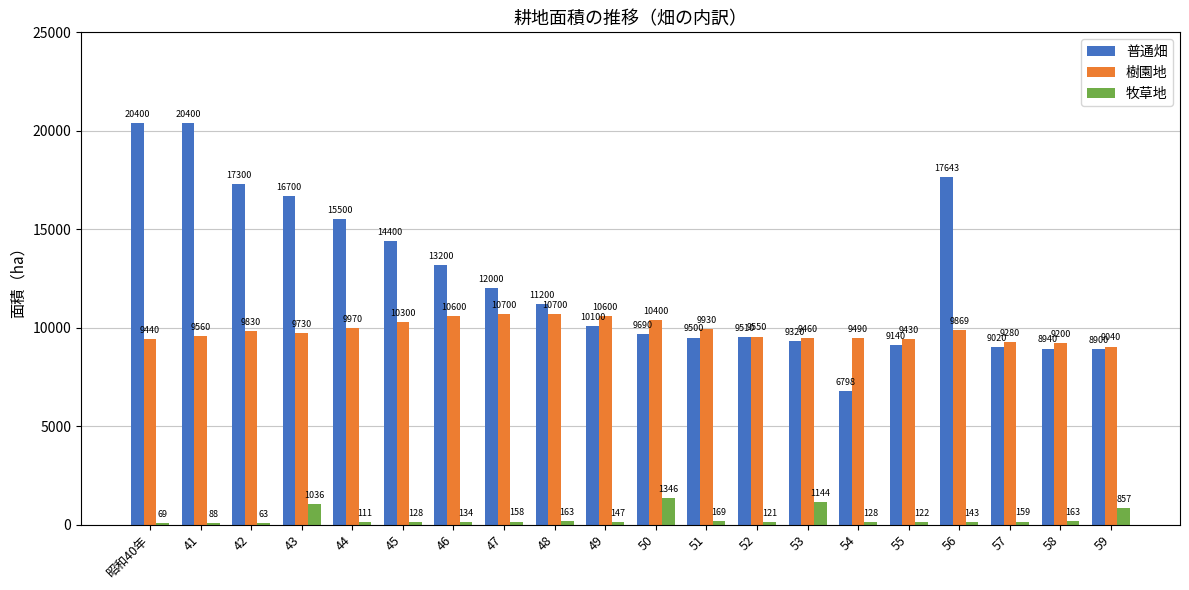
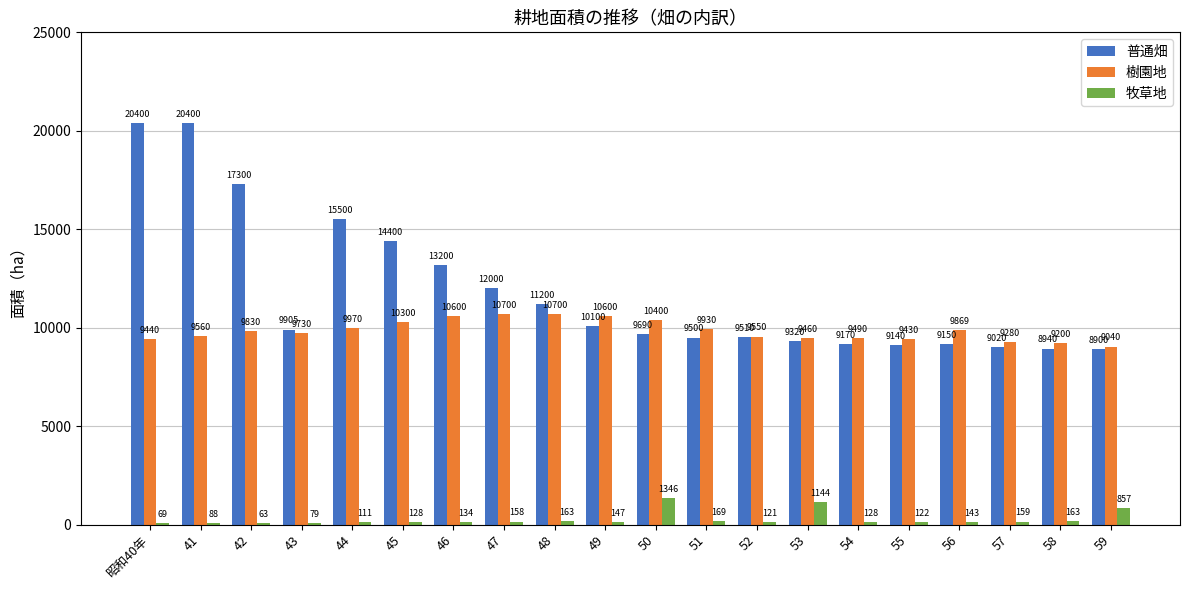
  {
    "普通畑": {
      "昭和40年": 20400,
      "41": 20400,
      "42": 17300,
-     "43": 16700,
+     "43": 9905,
      "44": 15500,
      "45": 14400,
      "46": 13200,
      "47": 12000,
      "48": 11200,
      "49": 10100,
      "50": 9690,
      "51": 9500,
-     "54": 6798,
+     "54": 9170,
      "55": 9140,
-     "56": 17643
+     "56": 9150
    },
    "樹園地": {
      "昭和40年": 9440,
      "41": 9560,
      "42": 9830,
      "44": 9970,
      "45": 10300,
      "46": 10600,
      "47": 10700,
      "48": 10700,
      "49": 10600,
      "50": 10400,
      "51": 9930,
      "54": 9490,
      "55": 9430,
      "56": 9869
    },
    "牧草地": {
      "昭和40年": 69,
      "41": 88,
      "42": 63,
-     "43": 1036,
+     "43": 79,
      "44": 111,
      "45": 128,
      "46": 134,
      "47": 158,
      "48": 163,
      "49": 147,
      "50": 1346,
      "51": 169,
      "52": 121,
      "53": 1144,
      "54": 128,
      "55": 122,
      "56": 143,
      "57": 159,
      "58": 163,
      "59": 857
    }
  }
